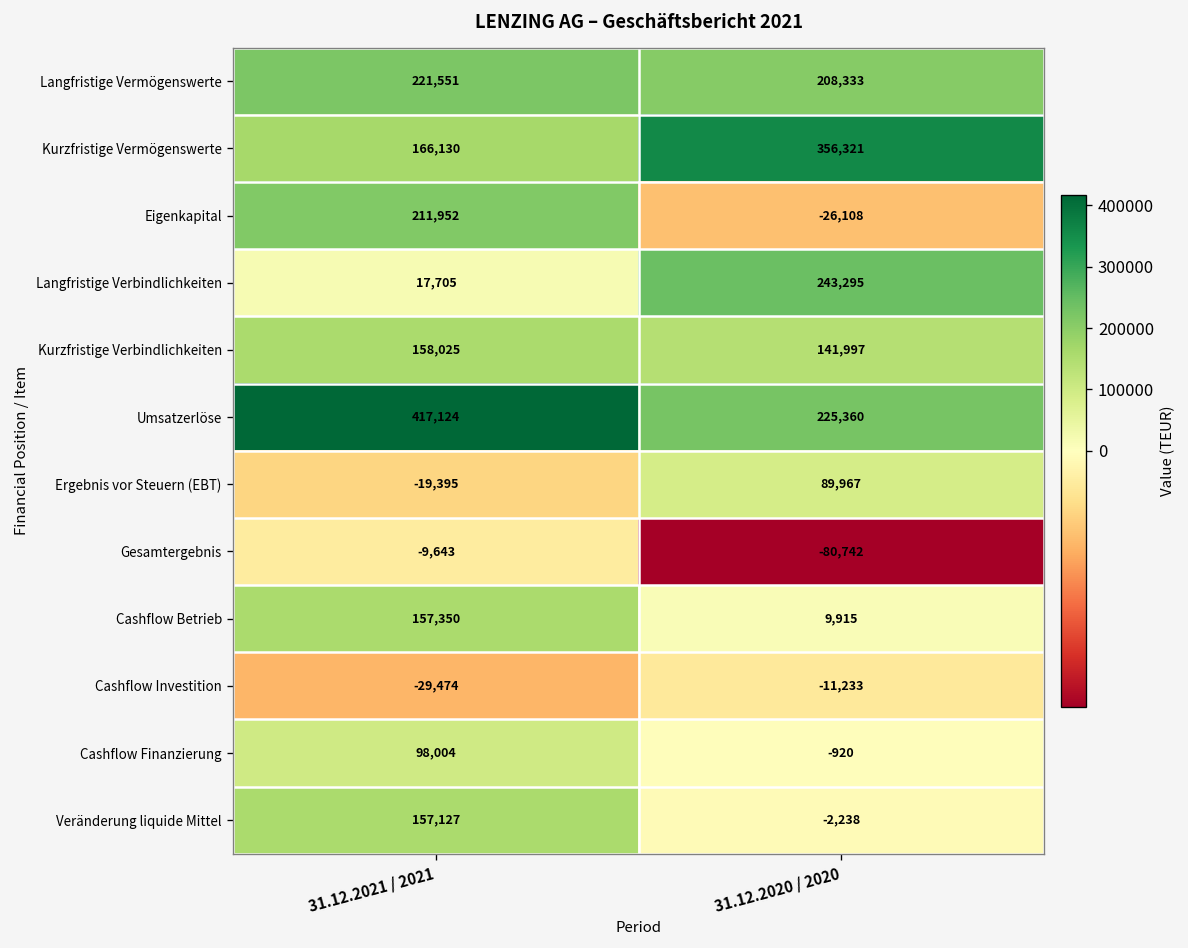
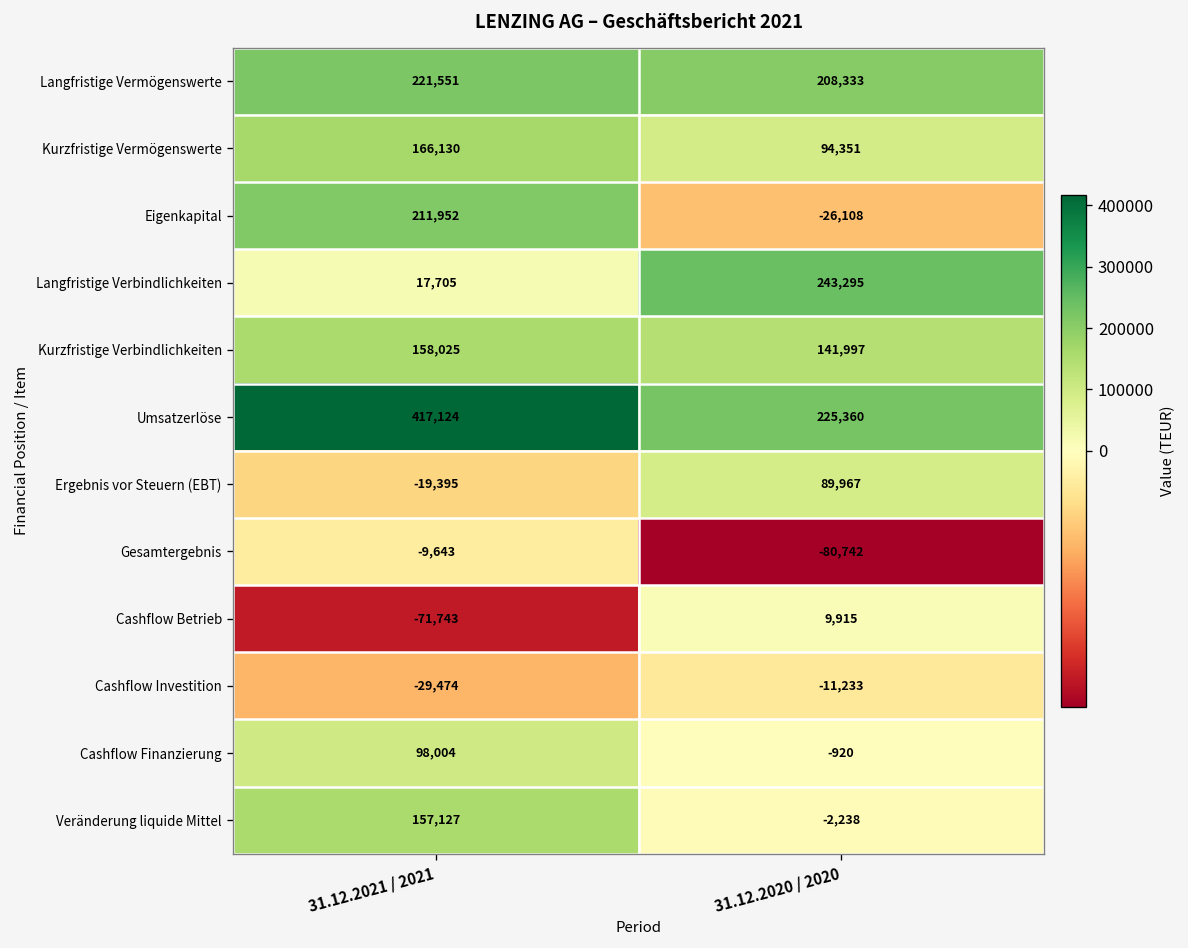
  {
    "Langfristige Vermögenswerte": {
      "31.12.2021 / 2021": "221,551",
      "31.12.2020 / 2020": "208,333"
    },
    "Kurzfristige Vermögenswerte": {
      "31.12.2021 / 2021": "166,130",
-     "31.12.2020 / 2020": "356,321"
+     "31.12.2020 / 2020": "94,351"
    },
    "Eigenkapital": {
      "31.12.2021 / 2021": "211,952",
      "31.12.2020 / 2020": "-26,108"
    },
    "Langfristige Verbindlichkeiten": {
      "31.12.2021 / 2021": "17,705",
      "31.12.2020 / 2020": "243,295"
    },
    "Kurzfristige Verbindlichkeiten": {
      "31.12.2021 / 2021": "158,025",
      "31.12.2020 / 2020": "141,997"
    },
    "Umsatzerlöse": {
      "31.12.2021 / 2021": "417,124",
      "31.12.2020 / 2020": "225,360"
    },
    "Ergebnis vor Steuern (EBT)": {
      "31.12.2021 / 2021": "-19,395",
      "31.12.2020 / 2020": "89,967"
    },
    "Gesamtergebnis": {
      "31.12.2021 / 2021": "-9,643",
      "31.12.2020 / 2020": "-80,742"
    },
    "Cashflow Betrieb": {
-     "31.12.2021 / 2021": "157,350",
+     "31.12.2021 / 2021": "-71,743",
      "31.12.2020 / 2020": "9,915"
    },
    "Cashflow Investition": {
      "31.12.2021 / 2021": "-29,474",
      "31.12.2020 / 2020": "-11,233"
    },
    "Cashflow Finanzierung": {
      "31.12.2021 / 2021": "98,004",
      "31.12.2020 / 2020": "-920"
    },
    "Veränderung liquide Mittel": {
      "31.12.2021 / 2021": "157,127",
      "31.12.2020 / 2020": "-2,238"
    }
  }
